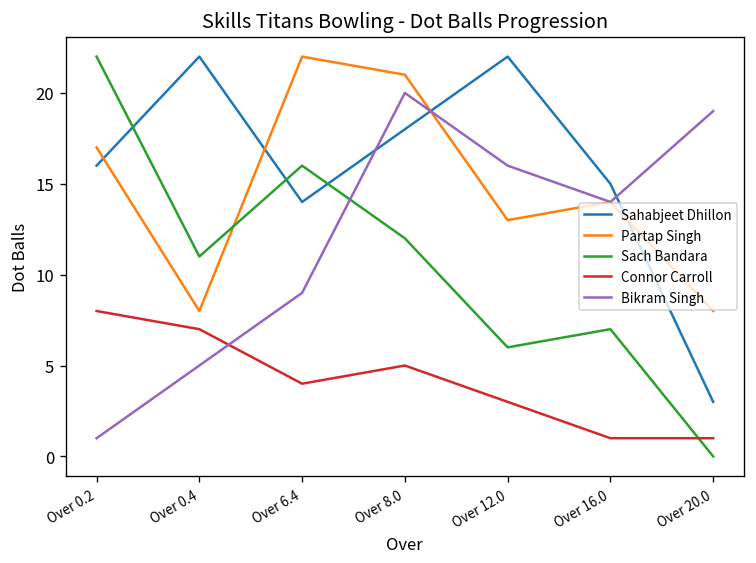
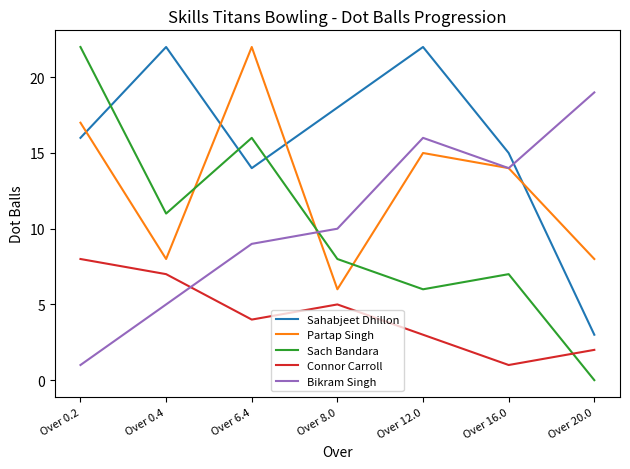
  {
    "Sahabjeet Dhillon": {
      "Over 0.2": 16,
      "Over 0.4": 22,
      "Over 6.4": 14,
      "Over 8.0": 18,
      "Over 12.0": 22,
      "Over 16.0": 15,
      "Over 20.0": 3
    },
    "Partap Singh": {
      "Over 0.2": 17,
      "Over 0.4": 8,
      "Over 6.4": 22,
-     "Over 8.0": 21,
-     "Over 12.0": 13,
+     "Over 8.0": 6,
+     "Over 12.0": 15,
      "Over 20.0": 8
    },
    "Sach Bandara": {
      "Over 0.2": 22,
      "Over 0.4": 11,
      "Over 6.4": 16,
-     "Over 8.0": 12,
+     "Over 8.0": 8,
      "Over 12.0": 6,
      "Over 16.0": 7,
      "Over 20.0": 0
    },
    "Connor Carroll": {
      "Over 0.2": 8,
      "Over 0.4": 7,
      "Over 6.4": 4,
      "Over 8.0": 5,
      "Over 12.0": 3,
      "Over 16.0": 1,
-     "Over 20.0": 1
+     "Over 20.0": 2
    },
    "Bikram Singh": {
      "Over 0.2": 1,
      "Over 0.4": 5,
      "Over 6.4": 9,
-     "Over 8.0": 20,
+     "Over 8.0": 10,
      "Over 12.0": 16,
      "Over 20.0": 19
    }
  }
